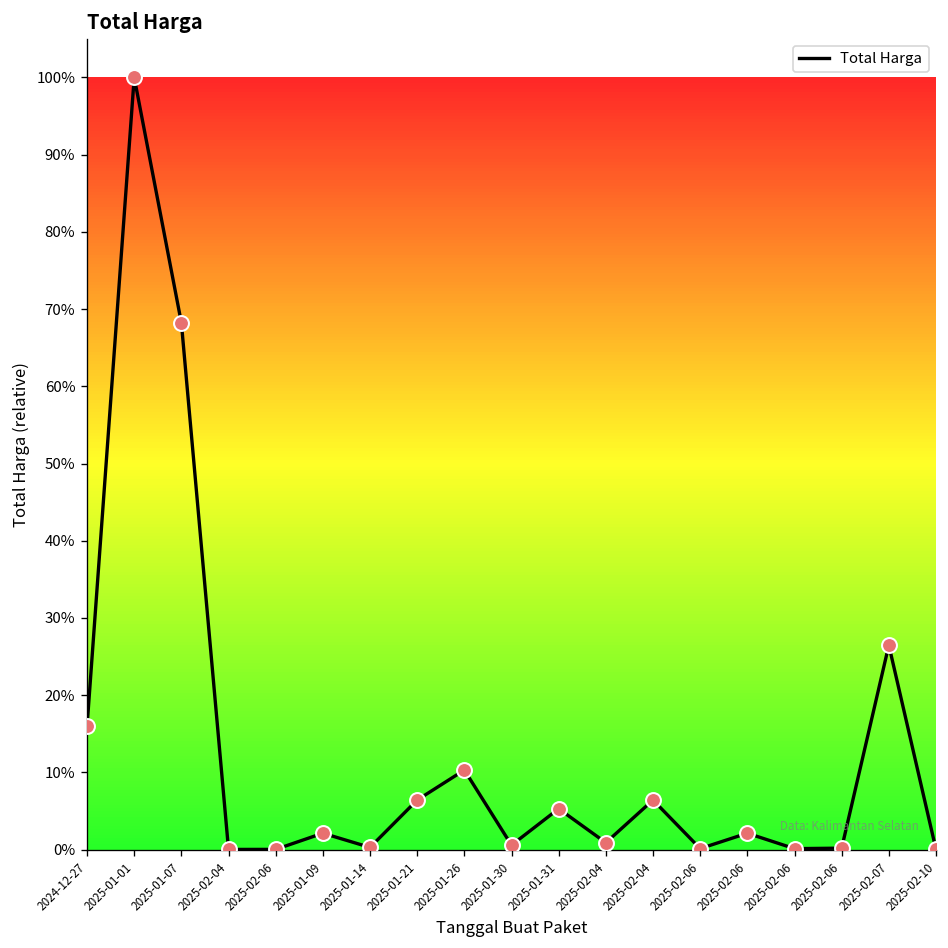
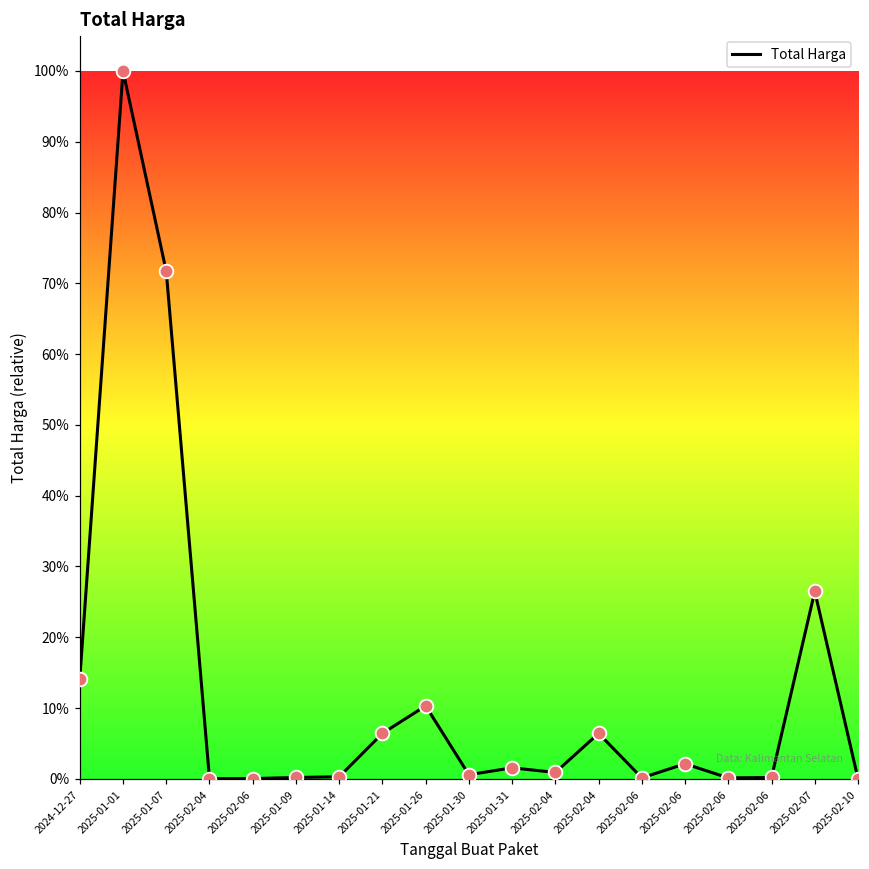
  {
-   "2024-12-27": "16%",
+   "2024-12-27": "14%",
    "2025-01-01": "100%",
-   "2025-01-07": "68%",
-   "2025-01-09": "2%",
+   "2025-01-07": "72%",
+   "2025-01-09": "0%",
    "2025-01-14": "0%",
    "2025-01-21": "6%",
    "2025-01-26": "10%",
    "2025-01-30": "1%",
-   "2025-01-31": "5%",
+   "2025-01-31": "2%",
    "2025-02-07": "26%",
    "2025-02-10": "0%"
  }
